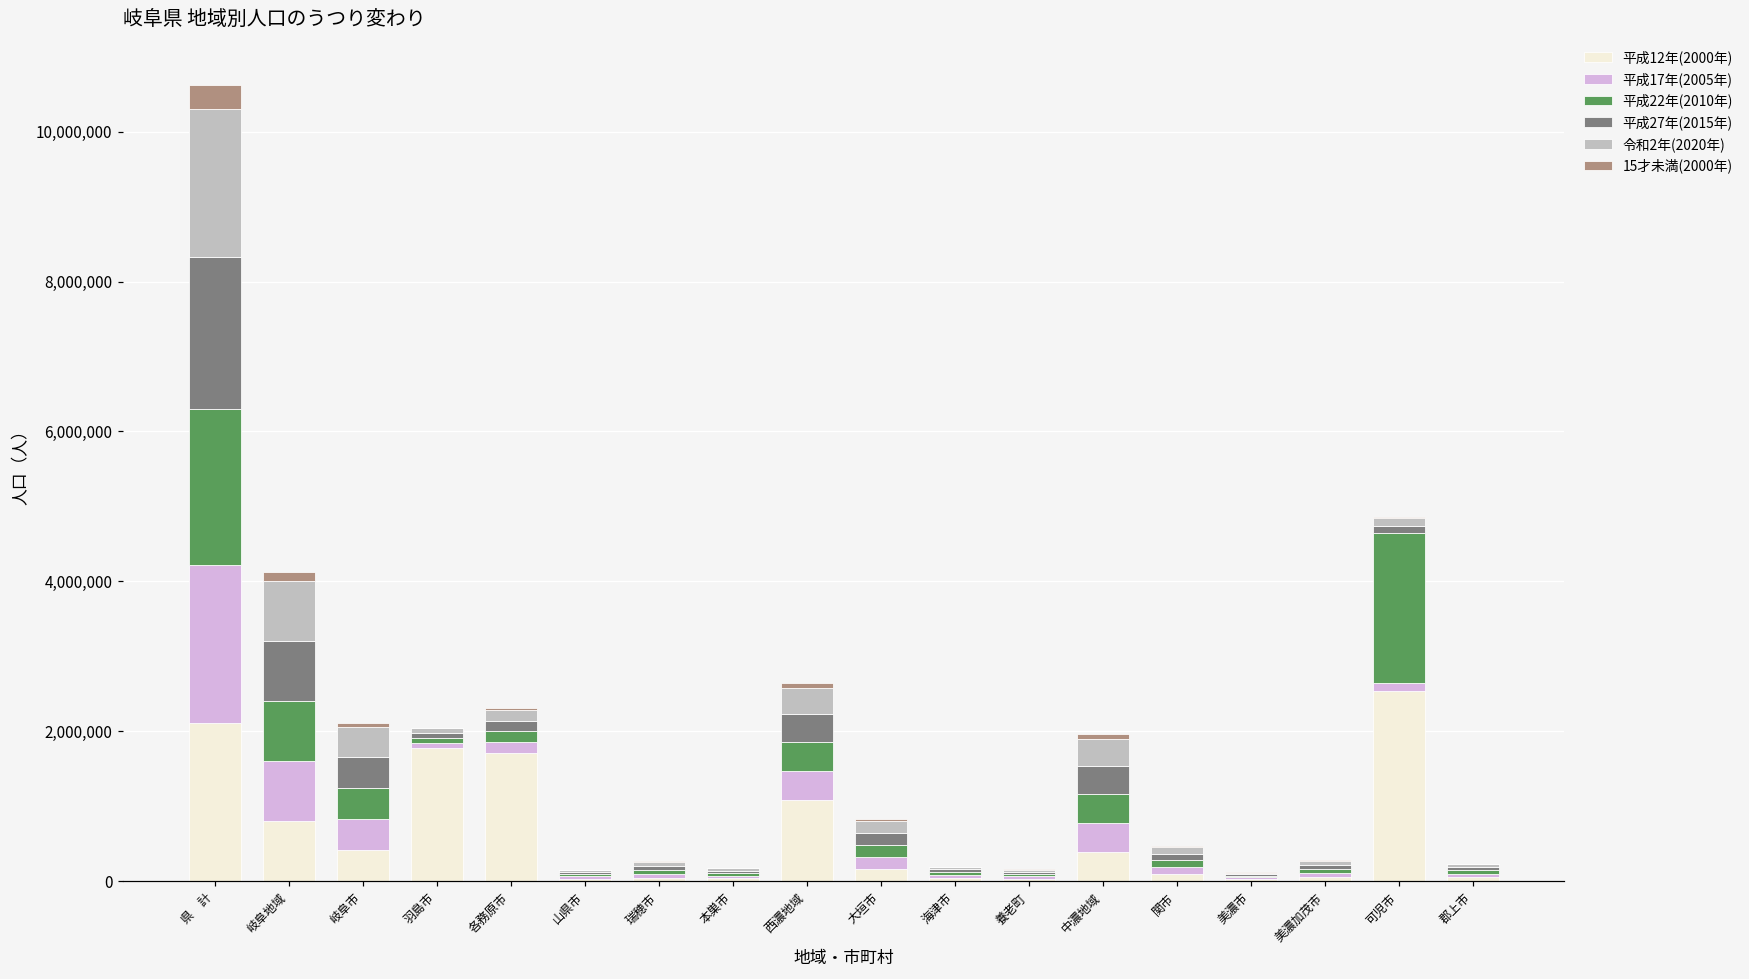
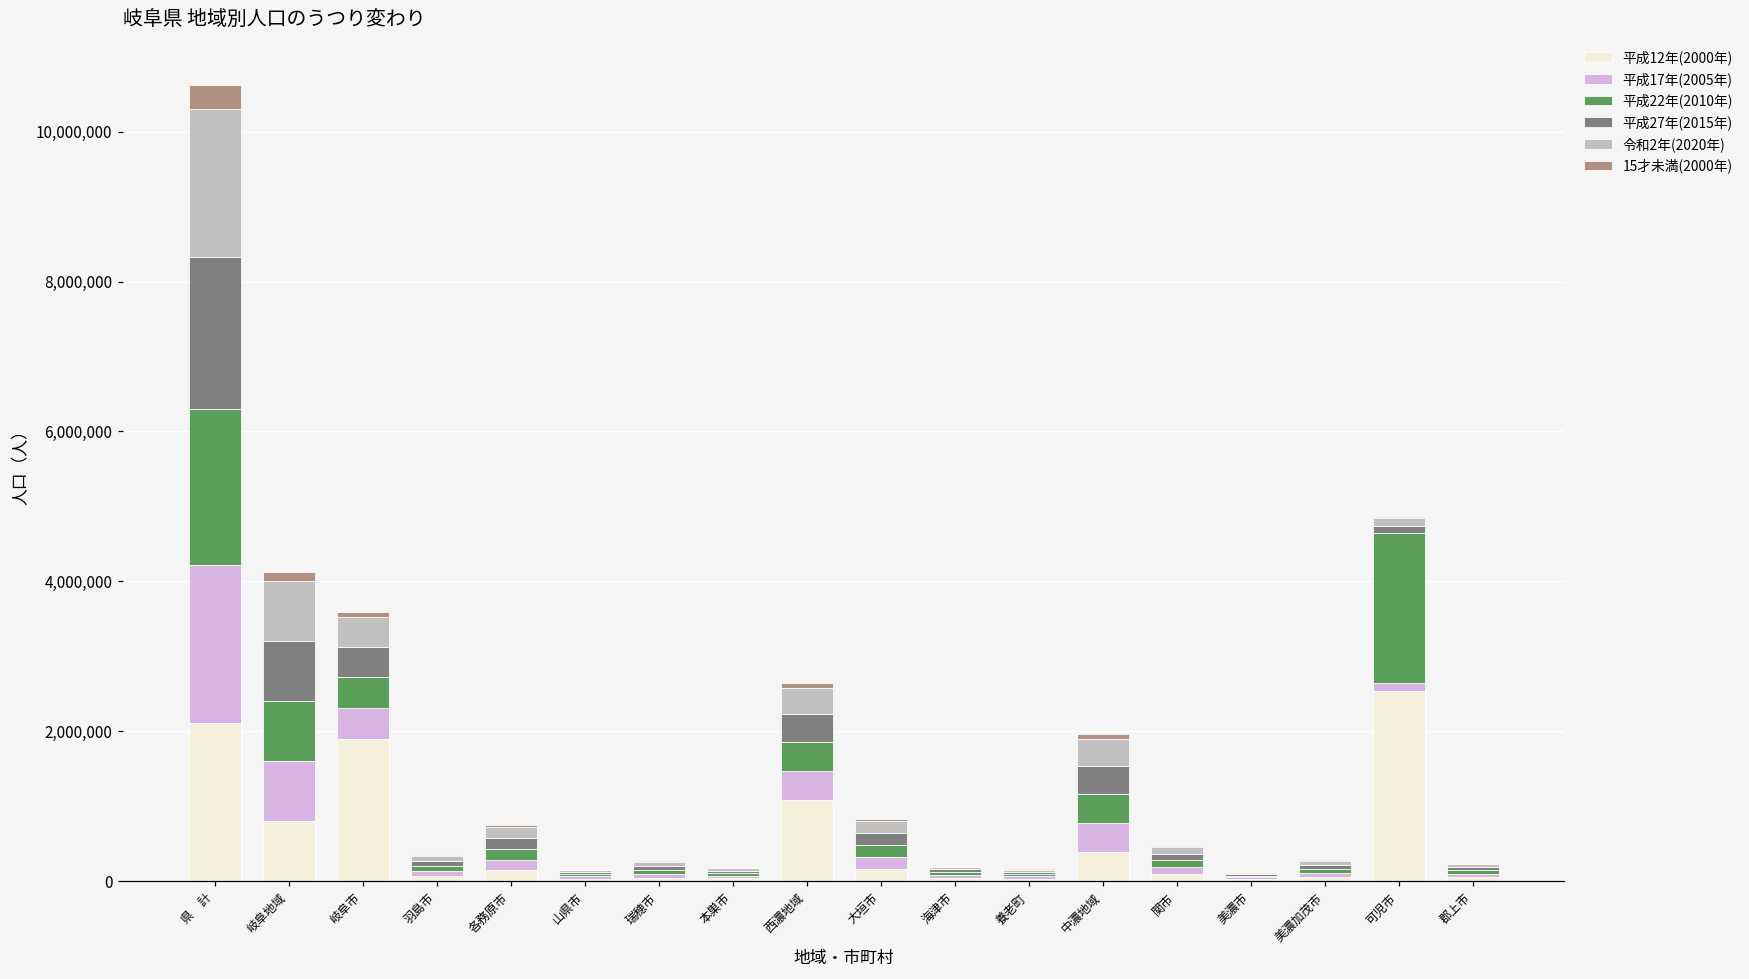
  {
    "平成12年(2000年)": {
      "県 計": "2,100,000",
      "岐阜地域": "800,000",
-     "岐阜市": "400,000",
-     "羽島市": "1,800,000",
-     "各務原市": "1,700,000",
+     "岐阜市": "1,900,000",
+     "羽島市": "100,000",
+     "各務原市": "100,000",
      "瑞穂市": "0",
      "西濃地域": "1,100,000",
      "大垣市": "200,000",
      "海津市": "0",
      "中濃地域": "400,000",
      "関市": "100,000",
      "美濃加茂市": "100,000",
      "可児市": "2,500,000",
      "郡上市": "0"
    },
    "平成22年(2010年)": {
      "県 計": "2,100,000",
      "岐阜地域": "800,000",
      "岐阜市": "400,000",
      "羽島市": "100,000",
      "各務原市": "100,000",
      "瑞穂市": "100,000",
      "西濃地域": "400,000",
      "大垣市": "200,000",
      "海津市": "0",
      "中濃地域": "400,000",
      "関市": "100,000",
      "美濃加茂市": "100,000",
      "可児市": "2,000,000",
      "郡上市": "0"
    }
  }
